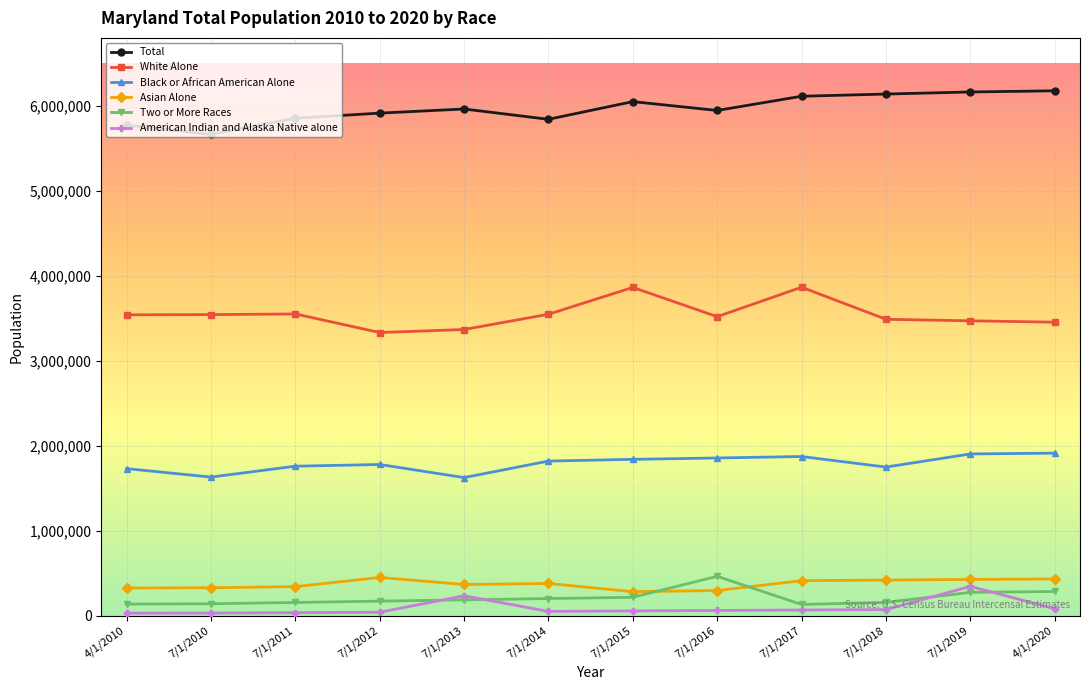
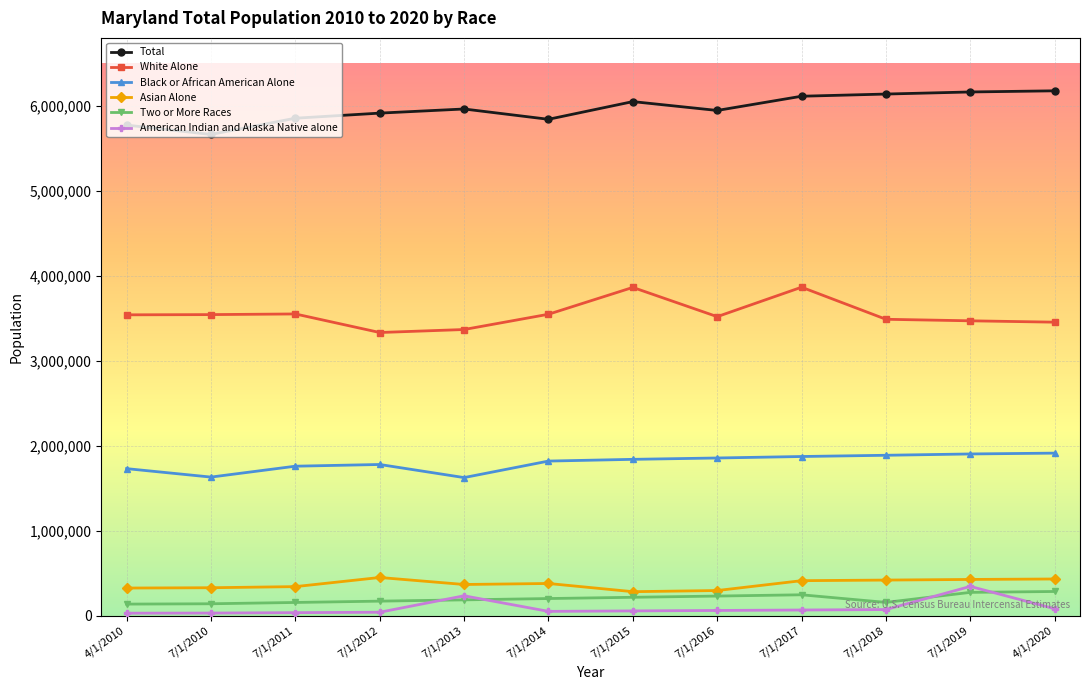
  {
    "Total": {
      "7/1/2012": "5,900,000",
      "7/1/2013": "6,000,000",
      "7/1/2014": "5,800,000",
      "7/1/2015": "6,100,000",
      "7/1/2016": "5,900,000",
      "7/1/2017": "6,100,000",
      "7/1/2018": "6,100,000",
      "7/1/2019": "6,200,000",
      "4/1/2020": "6,200,000"
    },
    "White Alone": {
      "4/1/2010": "3,500,000",
      "7/1/2010": "3,500,000",
      "7/1/2011": "3,600,000",
      "7/1/2012": "3,300,000",
      "7/1/2013": "3,400,000",
      "7/1/2014": "3,500,000",
      "7/1/2015": "3,900,000",
      "7/1/2016": "3,500,000",
      "7/1/2017": "3,900,000",
      "7/1/2018": "3,500,000",
      "7/1/2019": "3,500,000",
      "4/1/2020": "3,500,000"
    },
    "Black or African American Alone": {
      "4/1/2010": "1,700,000",
      "7/1/2010": "1,600,000",
      "7/1/2011": "1,800,000",
      "7/1/2012": "1,800,000",
      "7/1/2013": "1,600,000",
      "7/1/2014": "1,800,000",
      "7/1/2015": "1,800,000",
      "7/1/2016": "1,900,000",
      "7/1/2017": "1,900,000",
-     "7/1/2018": "1,800,000",
+     "7/1/2018": "1,900,000",
      "7/1/2019": "1,900,000",
      "4/1/2020": "1,900,000"
    },
    "Asian Alone": {
      "4/1/2010": "300,000",
      "7/1/2010": "300,000",
      "7/1/2011": "300,000",
      "7/1/2012": "500,000",
      "7/1/2013": "400,000",
      "7/1/2014": "400,000",
      "7/1/2015": "300,000",
      "7/1/2016": "300,000",
      "7/1/2017": "400,000",
      "7/1/2018": "400,000",
      "7/1/2019": "400,000",
      "4/1/2020": "400,000"
    },
    "Two or More Races": {
      "4/1/2010": "100,000",
      "7/1/2010": "100,000",
      "7/1/2011": "200,000",
      "7/1/2012": "200,000",
      "7/1/2013": "200,000",
      "7/1/2014": "200,000",
      "7/1/2015": "200,000",
-     "7/1/2016": "500,000",
-     "7/1/2017": "100,000",
+     "7/1/2016": "200,000",
+     "7/1/2017": "200,000",
      "7/1/2018": "200,000",
      "7/1/2019": "300,000",
      "4/1/2020": "300,000"
    },
    "American Indian and Alaska Native alone": {
      "4/1/2010": "0",
      "7/1/2010": "0",
      "7/1/2011": "0",
      "7/1/2012": "0",
      "7/1/2013": "200,000",
      "7/1/2014": "100,000",
      "7/1/2015": "100,000",
      "7/1/2016": "100,000",
      "7/1/2017": "100,000",
      "7/1/2018": "100,000",
      "7/1/2019": "300,000",
      "4/1/2020": "100,000"
    }
  }
